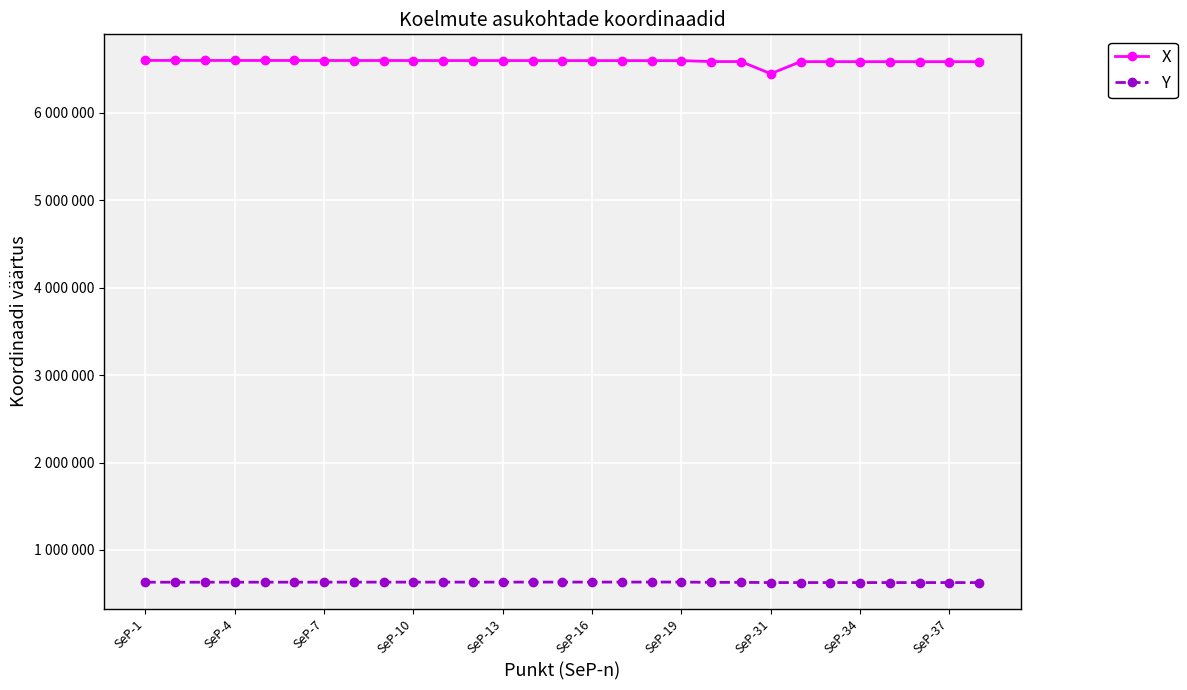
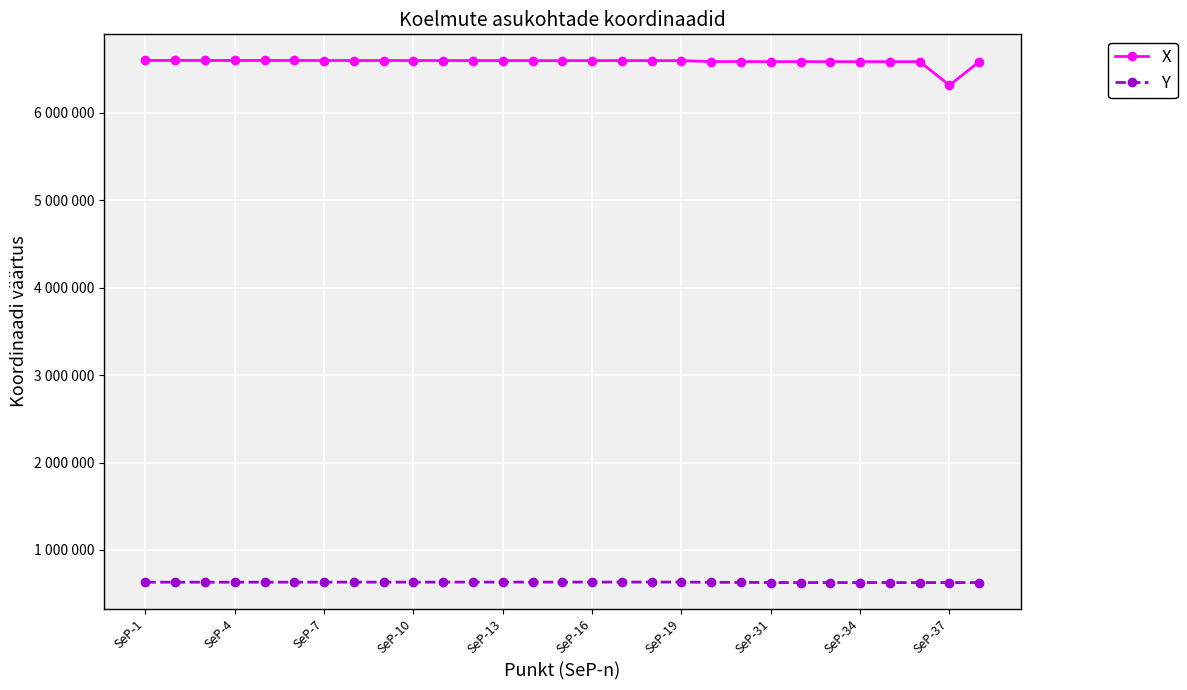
  {
    "X": {
      "SeP-1": 6600000,
      "SeP-4": 6600000,
      "SeP-7": 6600000,
      "SeP-10": 6600000,
      "SeP-13": 6600000,
      "SeP-16": 6600000,
      "SeP-19": 6600000,
-     "SeP-31": 6400000,
+     "SeP-31": 6600000,
      "SeP-34": 6600000,
-     "SeP-37": 6600000
+     "SeP-37": 6300000
    },
    "Y": {
      "SeP-1": 600000,
      "SeP-4": 600000,
      "SeP-7": 600000,
      "SeP-10": 600000,
      "SeP-13": 600000,
      "SeP-16": 600000,
      "SeP-19": 600000,
      "SeP-31": 600000,
      "SeP-34": 600000,
      "SeP-37": 600000
    }
  }
